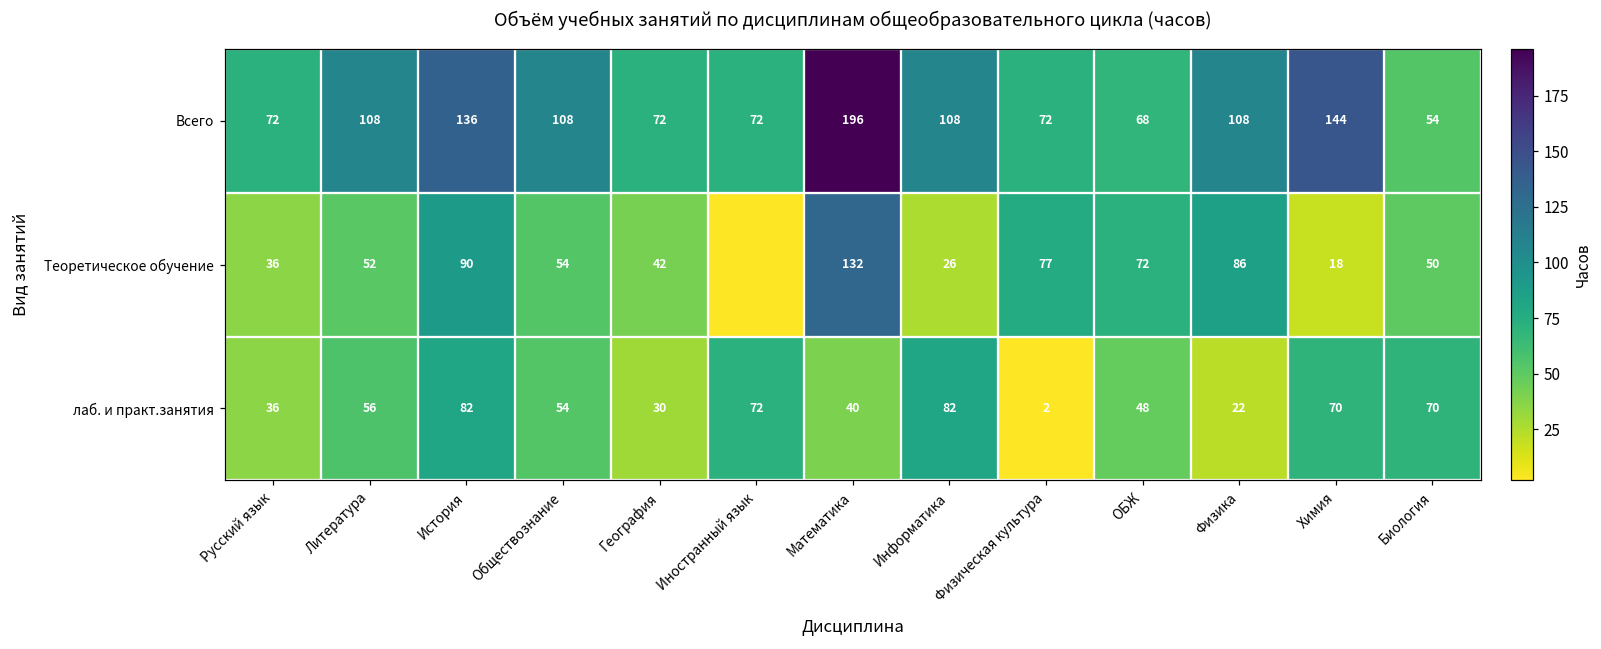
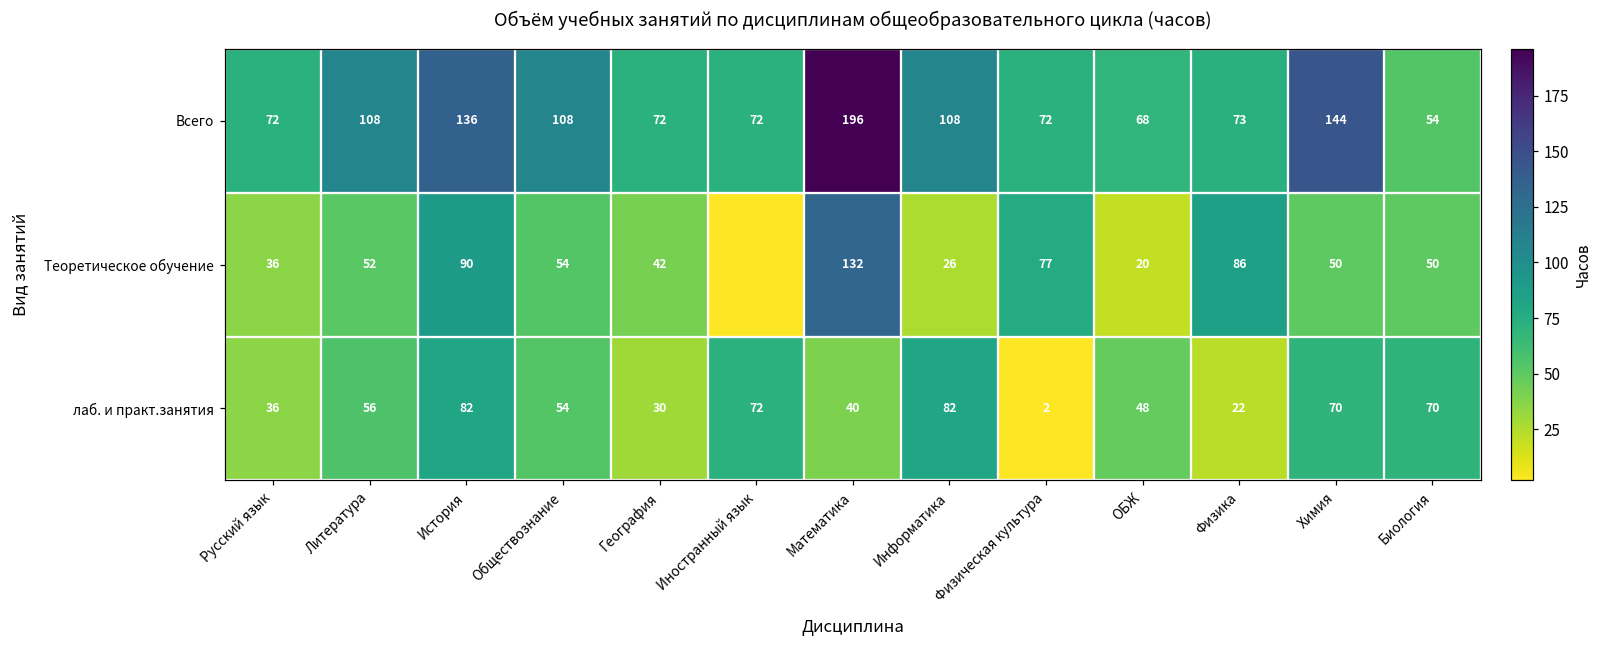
  {
    "Всего": {
      "Русский язык": 72,
      "Литература": 108,
      "История": 136,
      "Обществознание": 108,
      "География": 72,
      "Иностранный язык": 72,
      "Математика": 196,
      "Информатика": 108,
      "Физическая культура": 72,
      "ОБЖ": 68,
-     "Физика": 108,
+     "Физика": 73,
      "Химия": 144,
      "Биология": 54
    },
    "Теоретическое обучение": {
      "Русский язык": 36,
      "Литература": 52,
      "История": 90,
      "Обществознание": 54,
      "География": 42,
      "Математика": 132,
      "Информатика": 26,
      "Физическая культура": 77,
-     "ОБЖ": 72,
+     "ОБЖ": 20,
      "Физика": 86,
-     "Химия": 18,
+     "Химия": 50,
      "Биология": 50
    },
    "лаб. и практ.занятия": {
      "Русский язык": 36,
      "Литература": 56,
      "История": 82,
      "Обществознание": 54,
      "География": 30,
      "Иностранный язык": 72,
      "Математика": 40,
      "Информатика": 82,
      "Физическая культура": 2,
      "ОБЖ": 48,
      "Физика": 22,
      "Химия": 70,
      "Биология": 70
    }
  }
